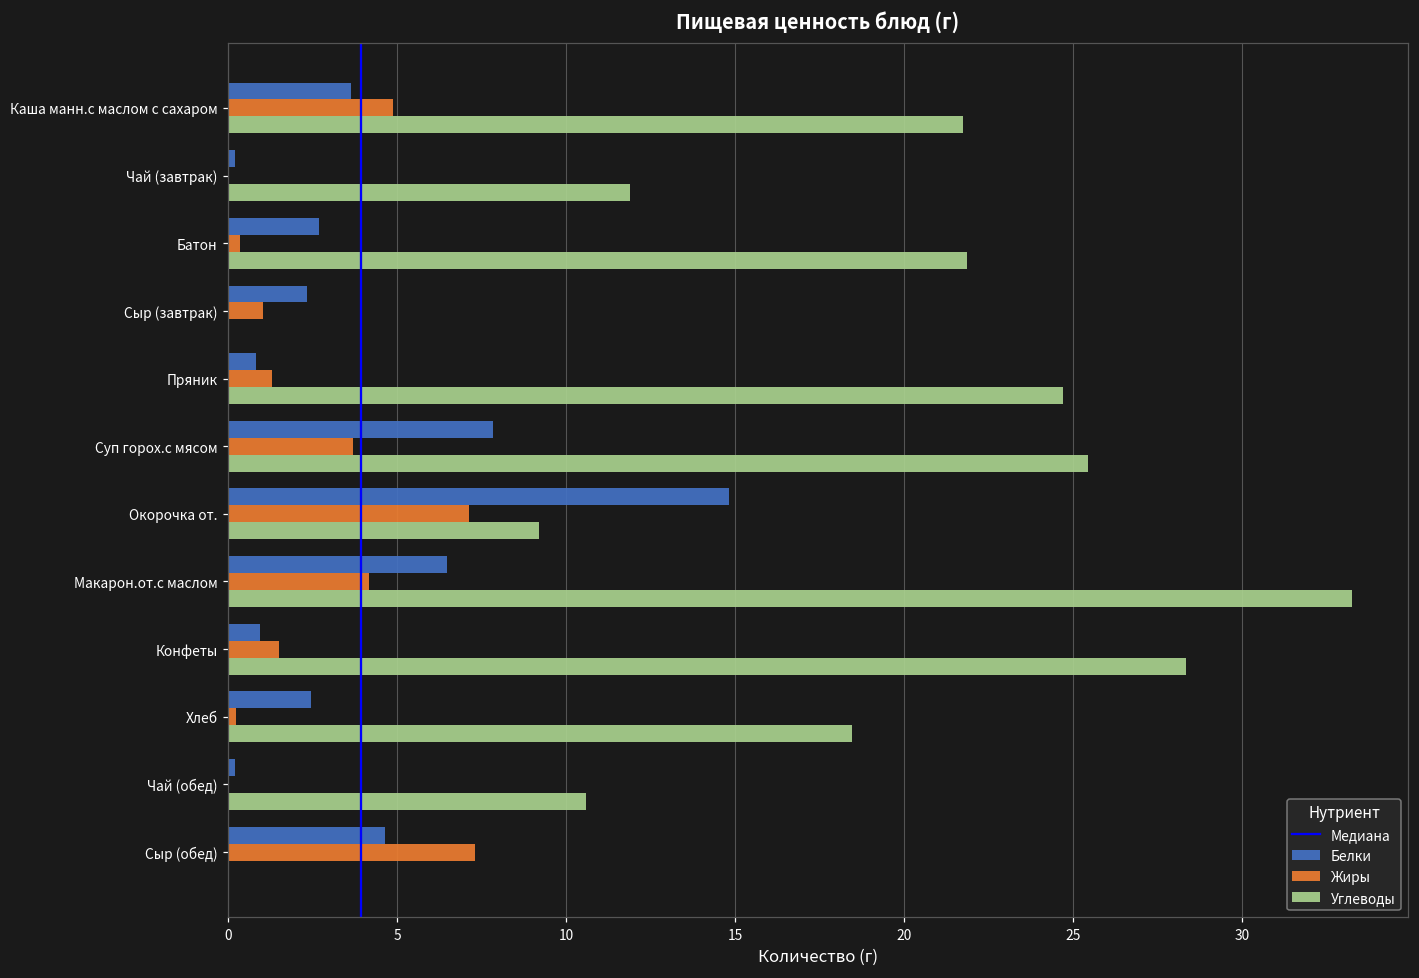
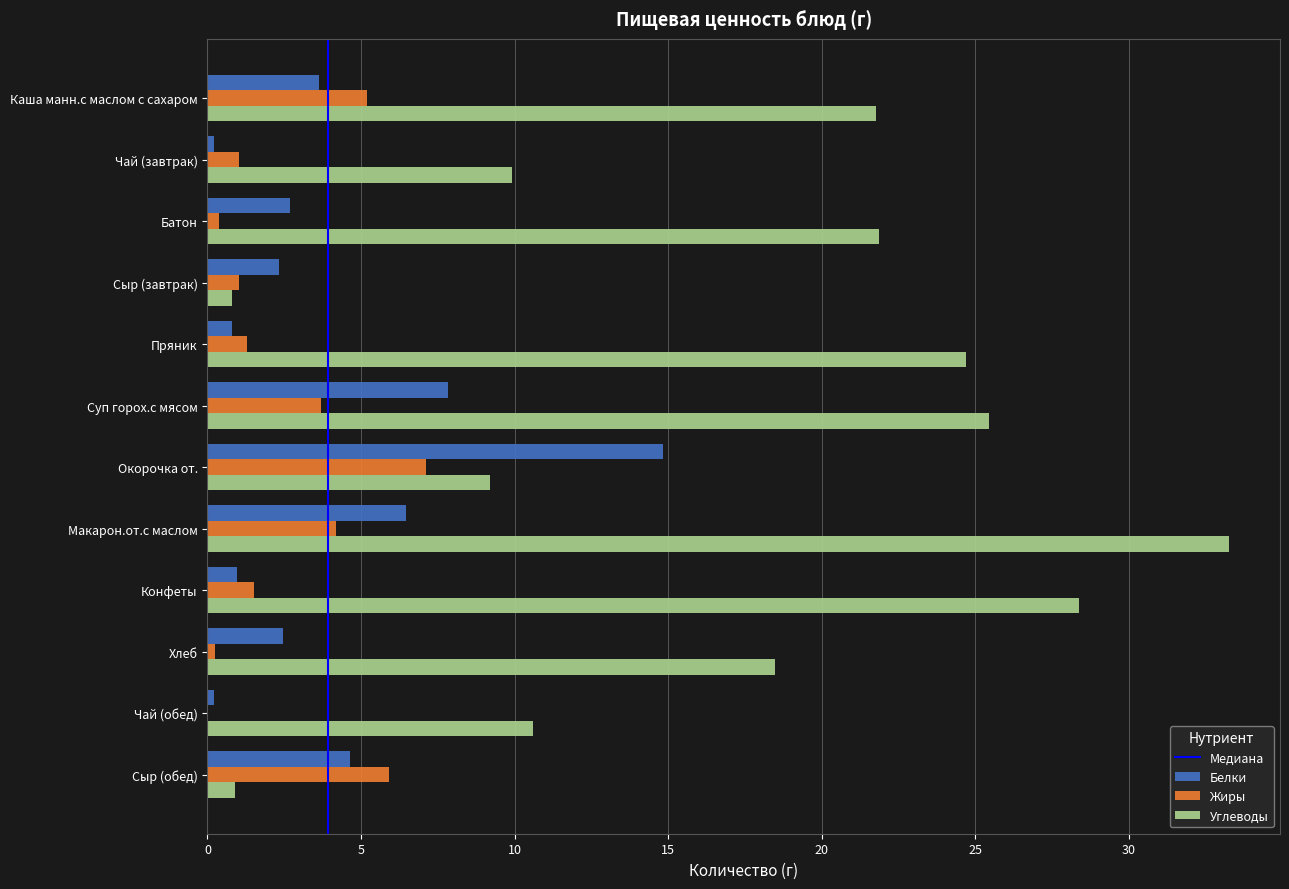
  {
    "Белки": {
      "Каша манн.с маслом с сахаром": 3.6,
      "Чай (завтрак)": 0.2,
      "Батон": 2.7,
      "Сыр (завтрак)": 2.3,
      "Пряник": 0.8,
      "Суп горох.с мясом": 7.8,
      "Окорочка от.": 14.8,
      "Макарон.от.с маслом": 6.5,
      "Конфеты": 0.9,
      "Хлеб": 2.5,
      "Чай (обед)": 0.2,
      "Сыр (обед)": 4.6
    },
    "Жиры": {
-     "Каша манн.с маслом с сахаром": 4.9,
-     "Чай (завтрак)": 0.0,
+     "Каша манн.с маслом с сахаром": 5.2,
+     "Чай (завтрак)": 1.0,
      "Батон": 0.4,
      "Сыр (завтрак)": 1.0,
      "Пряник": 1.3,
      "Суп горох.с мясом": 3.7,
      "Окорочка от.": 7.1,
      "Макарон.от.с маслом": 4.2,
      "Конфеты": 1.5,
      "Хлеб": 0.2,
-     "Сыр (обед)": 7.3
+     "Сыр (обед)": 5.9
    },
    "Углеводы": {
      "Каша манн.с маслом с сахаром": 21.8,
-     "Чай (завтрак)": 11.9,
+     "Чай (завтрак)": 9.9,
      "Батон": 21.9,
-     "Сыр (завтрак)": 0.0,
+     "Сыр (завтрак)": 0.8,
      "Пряник": 24.7,
      "Суп горох.с мясом": 25.5,
      "Окорочка от.": 9.2,
      "Макарон.от.с маслом": 33.3,
      "Конфеты": 28.4,
      "Хлеб": 18.5,
      "Чай (обед)": 10.6,
-     "Сыр (обед)": 0.0
+     "Сыр (обед)": 0.9
    }
  }
